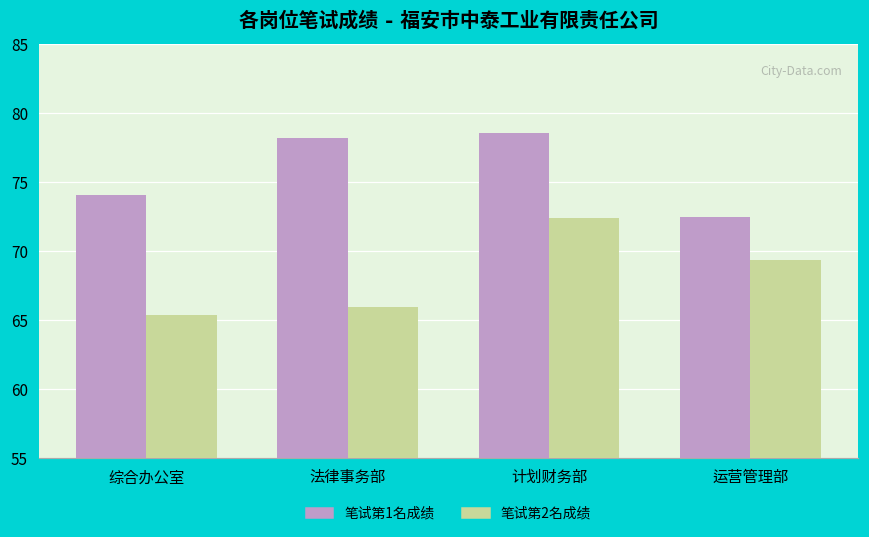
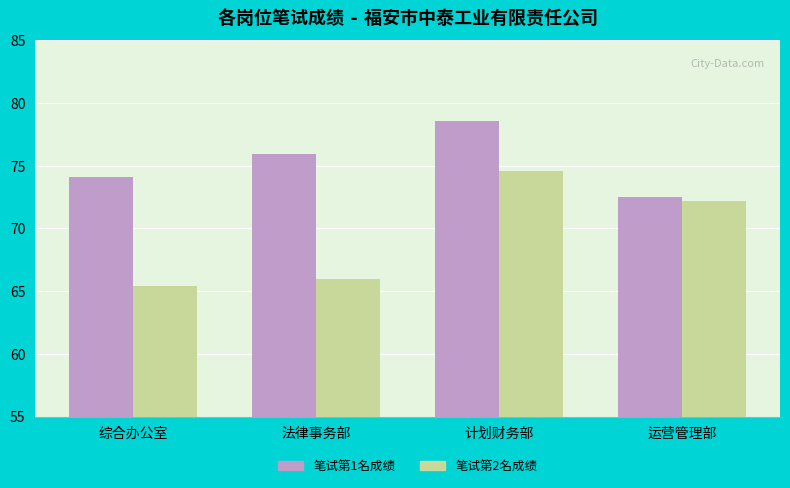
  {
    "笔试第1名成绩": {
      "综合办公室": 74.1,
-     "法律事务部": 78.2,
+     "法律事务部": 75.9,
      "计划财务部": 78.6,
      "运营管理部": 72.5
    },
    "笔试第2名成绩": {
      "综合办公室": 65.4,
      "法律事务部": 66.0,
-     "计划财务部": 72.4,
-     "运营管理部": 69.4
+     "计划财务部": 74.6,
+     "运营管理部": 72.2
    }
  }
